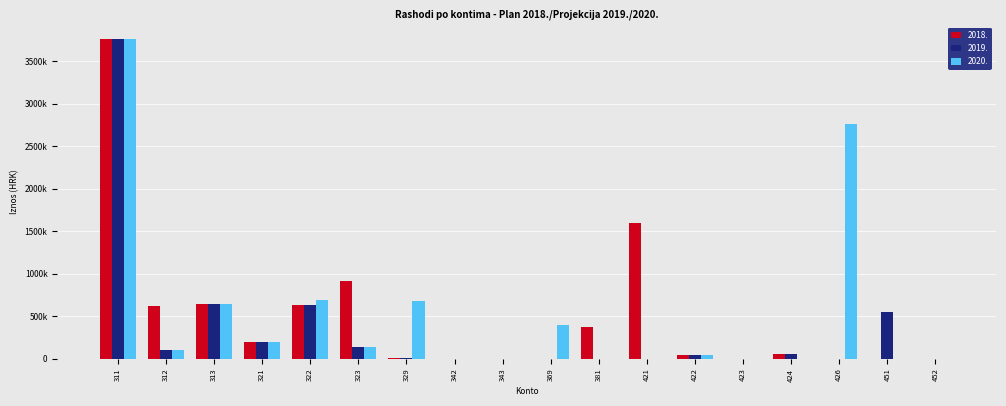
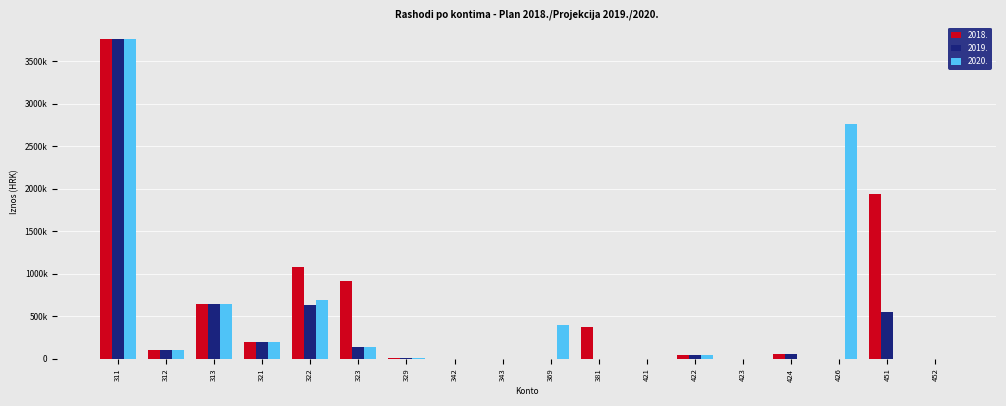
  {
    "2018.": {
      "311": 3800000,
-     "312": 600000,
+     "312": 100000,
      "313": 600000,
      "321": 200000,
-     "322": 600000,
+     "322": 1100000,
      "323": 900000,
      "342": 0,
      "343": 0,
      "369": 0,
      "381": 400000,
-     "421": 1600000,
+     "421": 0,
      "422": 0,
      "423": 0,
      "424": 100000,
      "426": 0,
-     "451": 0,
+     "451": 1900000,
      "452": 0
    },
    "2019.": {
      "311": 3800000,
      "312": 100000,
      "313": 600000,
      "321": 200000,
      "322": 600000,
      "323": 100000,
      "342": 0,
      "343": 0,
      "369": 0,
      "381": 0,
      "421": 0,
      "422": 0,
      "423": 0,
      "424": 100000,
      "426": 0,
      "451": 600000,
      "452": 0
    },
    "2020.": {
      "311": 3800000,
      "312": 100000,
      "313": 600000,
      "321": 200000,
      "322": 700000,
      "323": 100000,
-     "329": 700000,
+     "329": 0,
      "342": 0,
      "343": 0,
      "369": 400000,
      "381": 0,
      "421": 0,
      "422": 0,
      "423": 0,
      "424": 0,
      "426": 2800000,
      "451": 0,
      "452": 0
    }
  }
